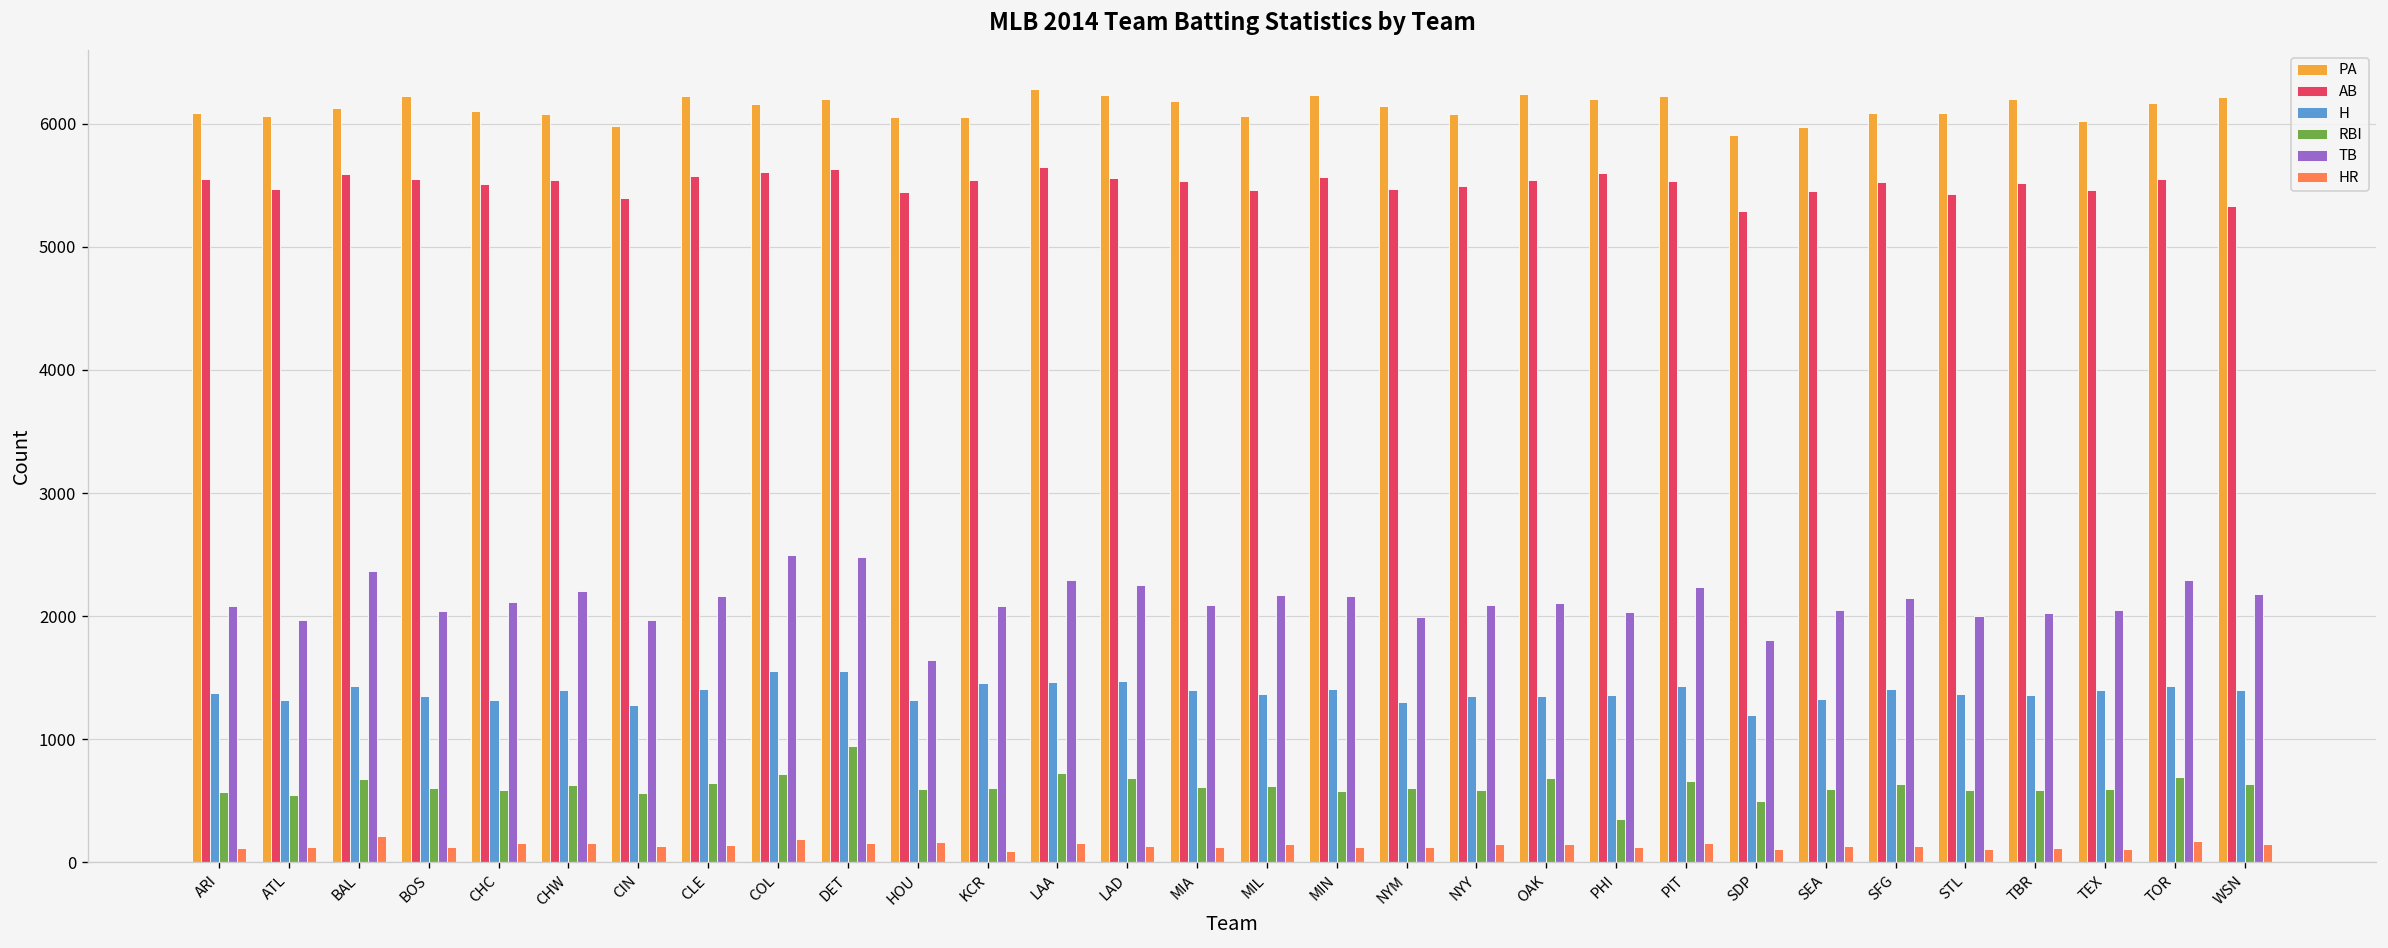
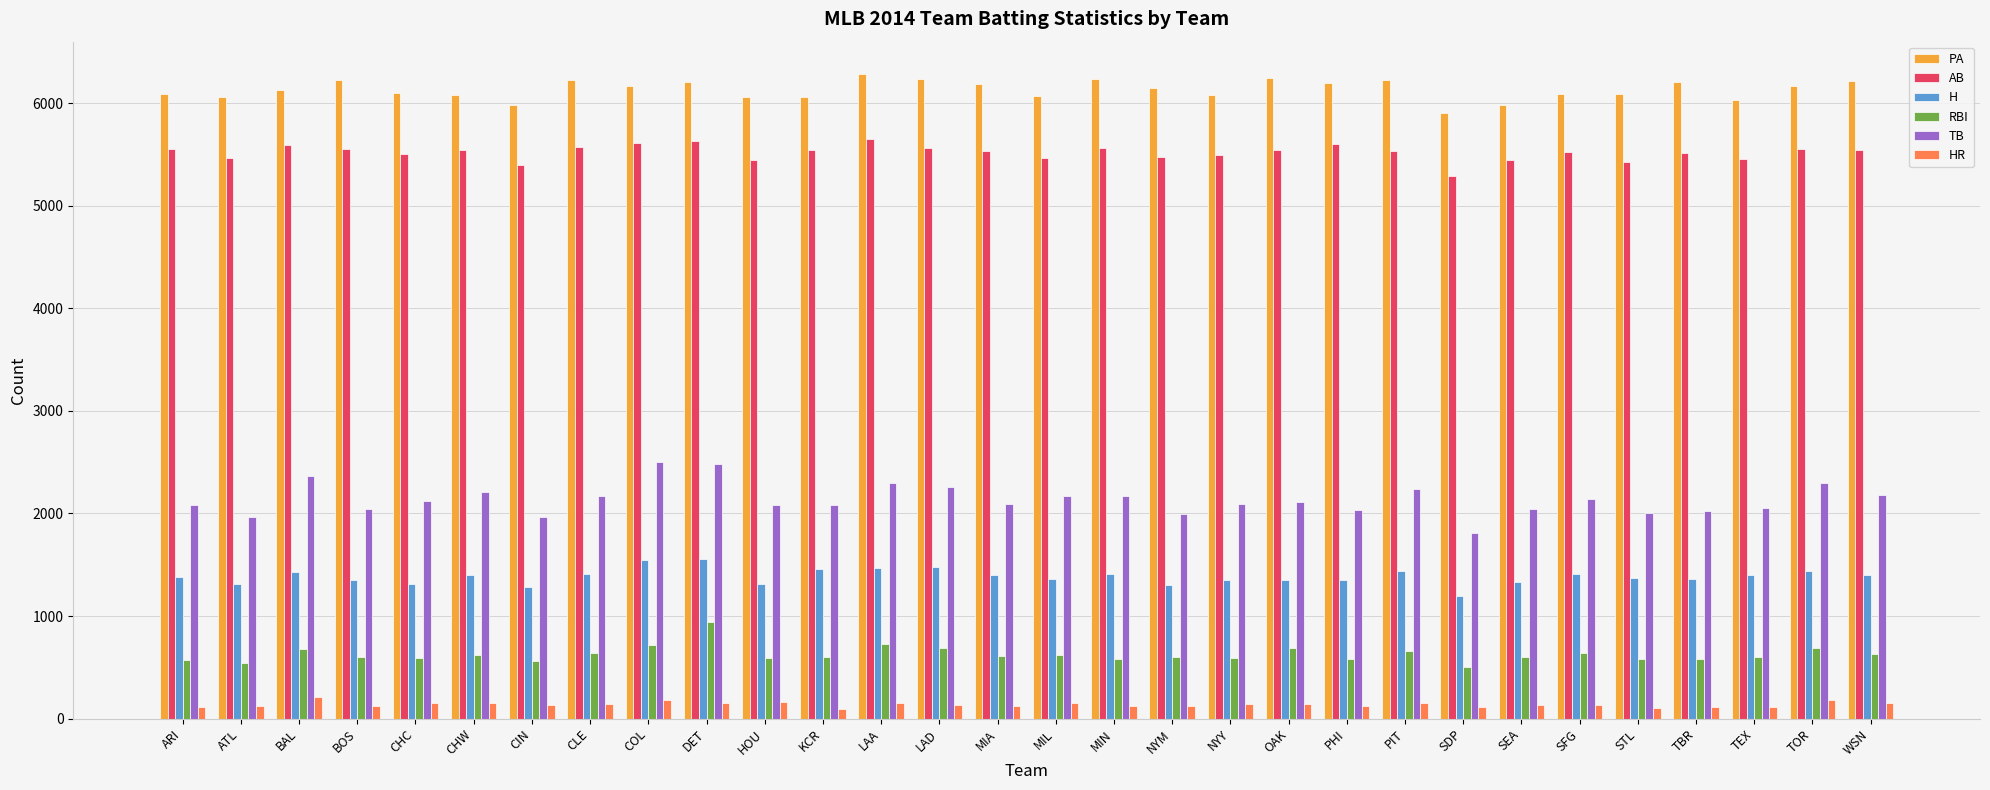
  {
    "AB": {
      "ARI": 5550,
      "ATL": 5470,
      "BAL": 5600,
      "BOS": 5550,
      "CHC": 5510,
      "CHW": 5540,
      "CIN": 5400,
      "CLE": 5580,
      "COL": 5610,
      "DET": 5630,
      "HOU": 5450,
      "KCR": 5550,
      "LAA": 5650,
      "LAD": 5560,
      "MIA": 5540,
      "MIL": 5460,
      "MIN": 5570,
      "NYM": 5470,
      "NYY": 5500,
      "OAK": 5550,
      "PHI": 5600,
      "PIT": 5540,
      "SDP": 5290,
      "SEA": 5450,
      "SFG": 5520,
      "STL": 5430,
      "TBR": 5520,
      "TEX": 5460,
      "TOR": 5550,
-     "WSN": 5340
+     "WSN": 5540
    },
    "H": {
      "ARI": 1380,
      "ATL": 1320,
      "BAL": 1430,
      "BOS": 1360,
      "CHC": 1320,
      "CHW": 1400,
      "CIN": 1280,
      "CLE": 1410,
      "COL": 1550,
      "DET": 1560,
      "HOU": 1320,
      "KCR": 1460,
      "LAA": 1460,
      "LAD": 1480,
      "MIA": 1400,
      "MIL": 1370,
      "MIN": 1410,
      "NYM": 1310,
      "NYY": 1350,
      "OAK": 1350,
      "PHI": 1360,
      "PIT": 1440,
      "SDP": 1200,
      "SEA": 1330,
      "SFG": 1410,
      "STL": 1370,
      "TBR": 1360,
      "TEX": 1400,
      "TOR": 1440,
      "WSN": 1400
    },
    "RBI": {
      "ARI": 570,
      "ATL": 550,
      "BAL": 680,
      "BOS": 600,
      "CHC": 590,
      "CHW": 630,
      "CIN": 560,
      "CLE": 640,
      "COL": 720,
      "DET": 940,
      "HOU": 600,
      "KCR": 600,
      "LAA": 730,
      "LAD": 690,
      "MIA": 610,
      "MIL": 620,
      "MIN": 580,
      "NYM": 600,
      "NYY": 590,
      "OAK": 690,
-     "PHI": 360,
+     "PHI": 580,
      "PIT": 660,
      "SDP": 500,
      "SEA": 600,
      "SFG": 640,
      "STL": 590,
      "TBR": 590,
      "TEX": 600,
      "TOR": 690,
      "WSN": 640
    },
    "TB": {
      "ARI": 2090,
      "ATL": 1970,
      "BAL": 2360,
      "BOS": 2050,
      "CHC": 2120,
      "CHW": 2210,
      "CIN": 1970,
      "CLE": 2170,
      "COL": 2500,
      "DET": 2480,
-     "HOU": 1650,
+     "HOU": 2080,
      "KCR": 2090,
      "LAA": 2300,
      "LAD": 2260,
      "MIA": 2090,
      "MIL": 2170,
      "MIN": 2170,
      "NYM": 1990,
      "NYY": 2090,
      "OAK": 2110,
      "PHI": 2040,
      "PIT": 2240,
      "SDP": 1810,
      "SEA": 2050,
      "SFG": 2140,
      "STL": 2000,
      "TBR": 2020,
      "TEX": 2050,
      "TOR": 2300,
      "WSN": 2180
    }
  }
